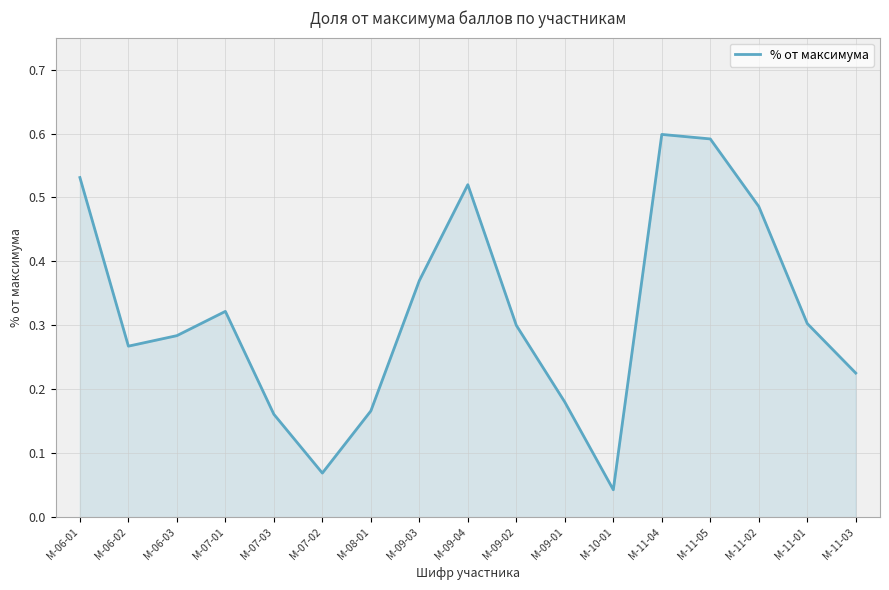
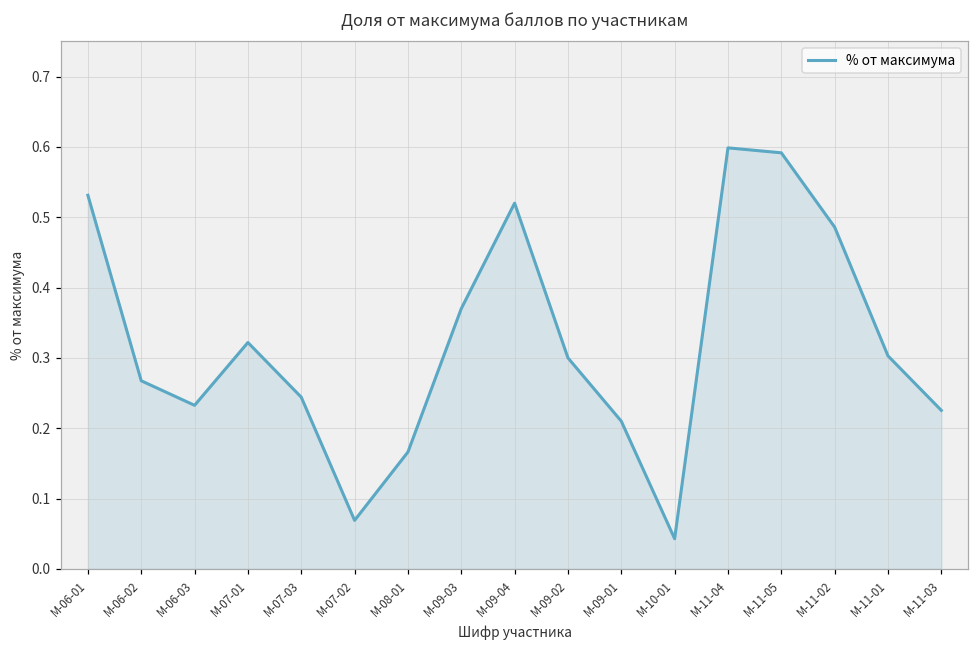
  {
    "М-06-01": 0.53,
    "М-06-02": 0.27,
-   "М-06-03": 0.28,
+   "М-06-03": 0.23,
    "М-07-01": 0.32,
-   "М-07-03": 0.16,
+   "М-07-03": 0.24,
    "М-07-02": 0.07,
    "М-08-01": 0.17,
    "М-09-03": 0.37,
    "М-09-04": 0.52,
    "М-09-02": 0.30,
-   "М-09-01": 0.18,
+   "М-09-01": 0.21,
    "М-10-01": 0.04,
    "М-11-04": 0.60,
    "М-11-05": 0.59,
    "М-11-02": 0.49,
    "М-11-01": 0.30,
    "М-11-03": 0.23
  }
